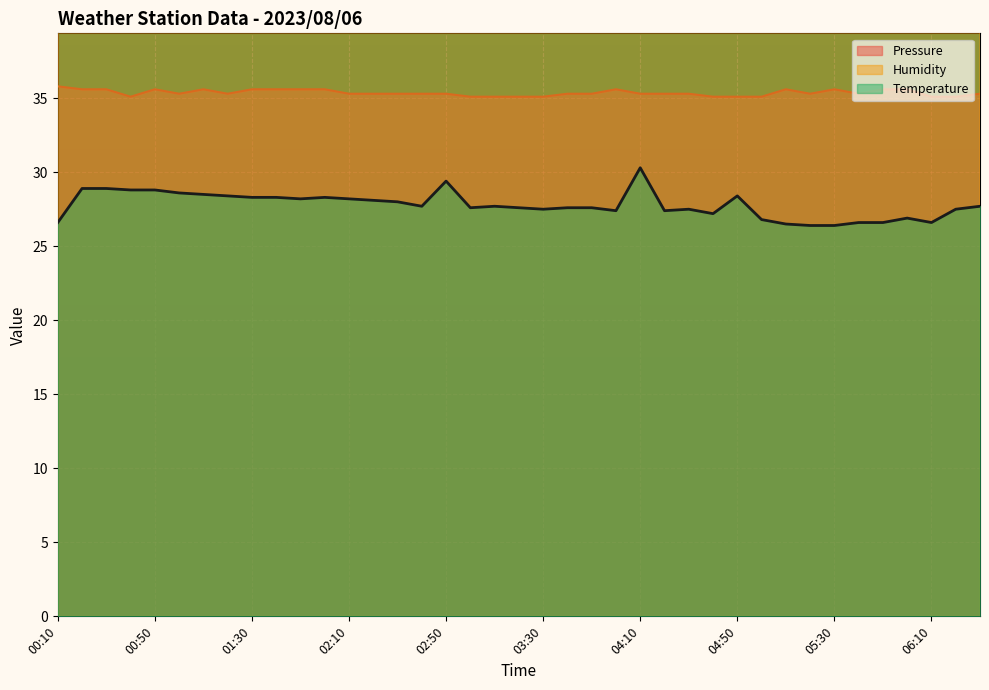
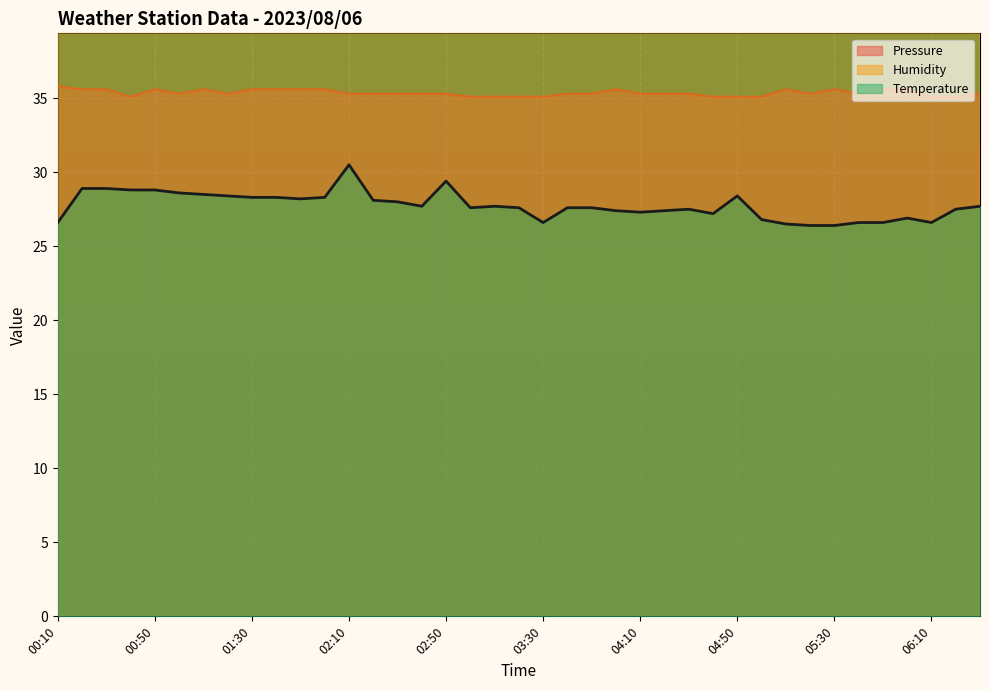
  {
    "Pressure": {
      "00:10": 35.8,
      "00:50": 35.6,
      "01:30": 35.6,
      "02:10": 35.3,
      "02:50": 35.3,
      "03:30": 35.1,
      "04:10": 35.3,
      "04:50": 35.1,
      "05:30": 35.6
    },
    "Temperature": {
      "00:10": 26.6,
      "00:50": 28.8,
      "01:30": 28.3,
-     "02:10": 28.2,
+     "02:10": 30.5,
      "02:50": 29.4,
-     "03:30": 27.5,
-     "04:10": 30.3,
+     "03:30": 26.6,
+     "04:10": 27.3,
      "04:50": 28.4,
      "05:30": 26.4,
      "06:10": 26.6
    }
  }
